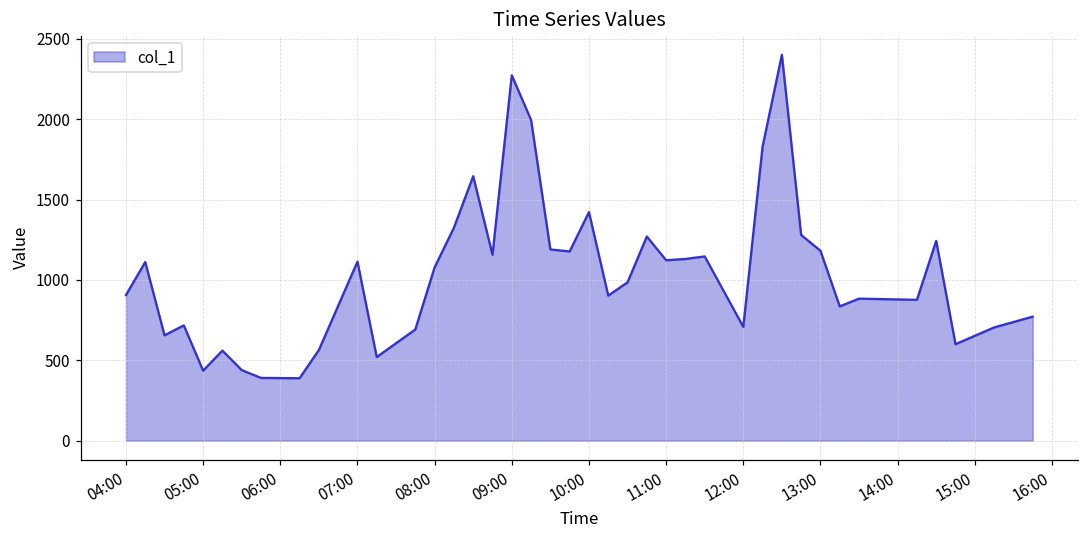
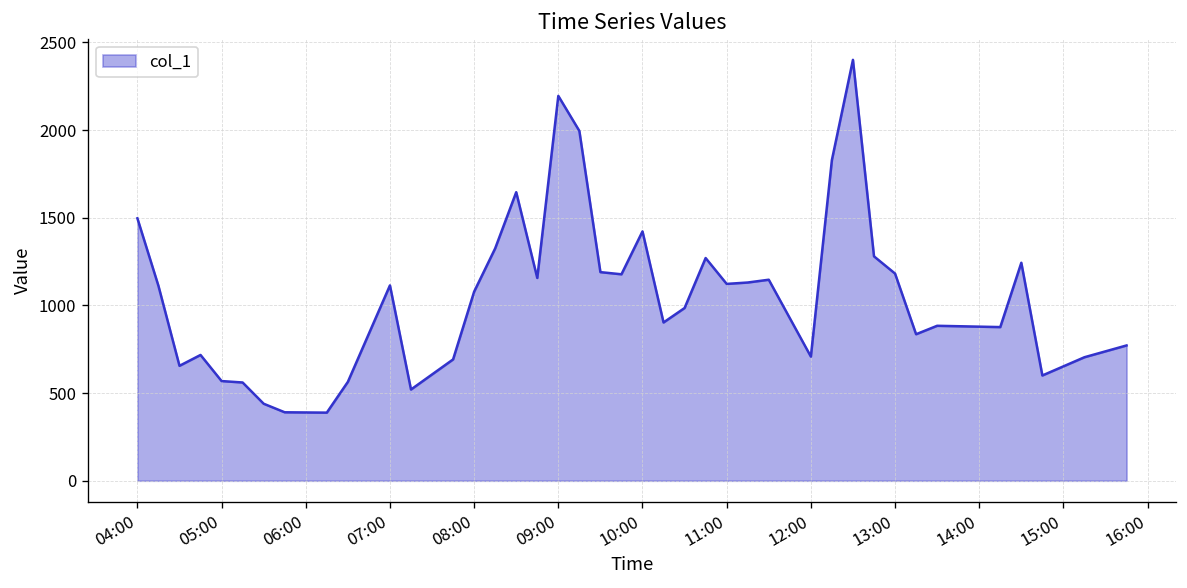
  {
-   "04:00": 910,
-   "05:00": 440,
+   "04:00": 1500,
+   "05:00": 570,
    "07:00": 1110,
    "08:00": 1080,
-   "09:00": 2270,
+   "09:00": 2190,
    "10:00": 1420,
    "11:00": 1120,
    "12:00": 710,
    "13:00": 1180
  }
